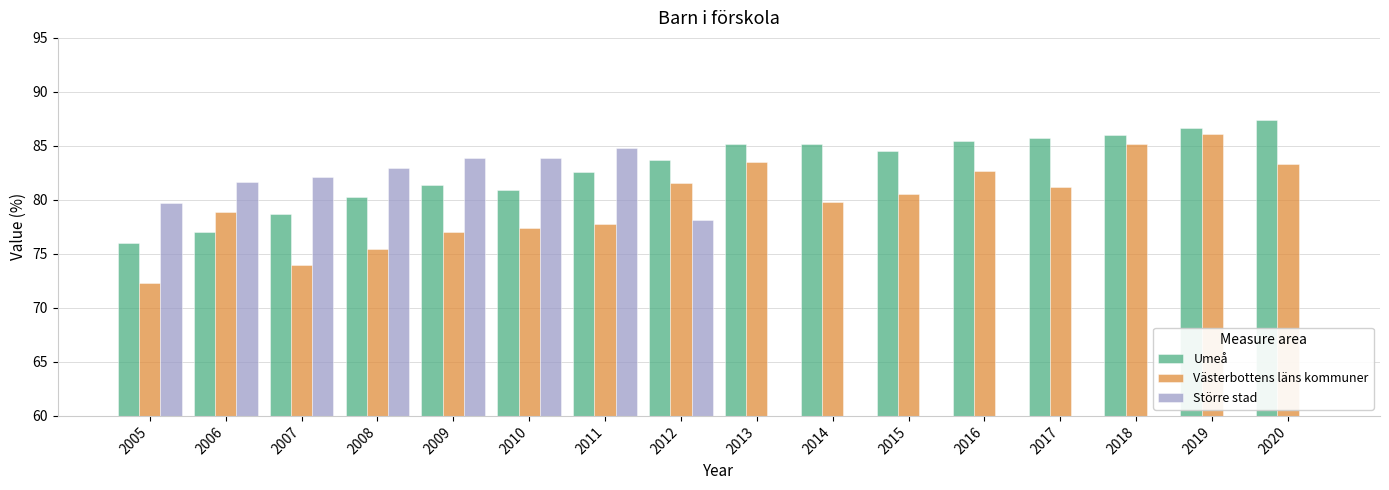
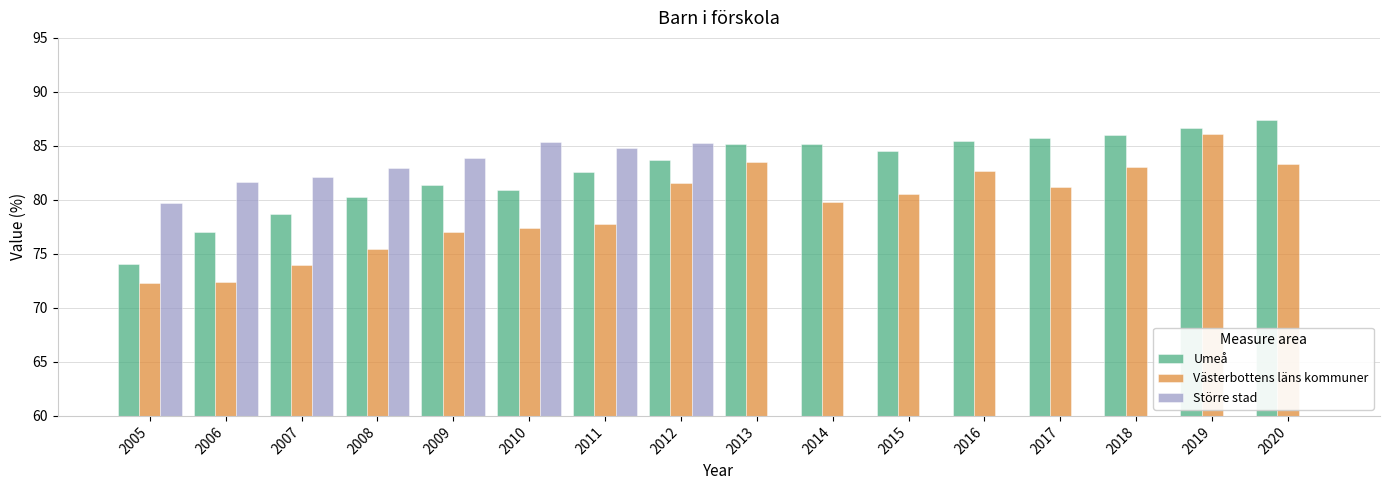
  {
    "Umeå": {
-     "2005": 76.1,
+     "2005": 74.1,
      "2006": 77.0,
      "2007": 78.7,
      "2008": 80.2,
      "2009": 81.4,
      "2010": 80.9,
      "2011": 82.6,
      "2012": 83.7,
      "2013": 85.2,
      "2014": 85.2,
      "2015": 84.5,
      "2016": 85.5,
      "2017": 85.7,
      "2018": 86.0,
      "2019": 86.7,
      "2020": 87.4
    },
    "Västerbottens läns kommuner": {
      "2005": 72.3,
-     "2006": 78.9,
+     "2006": 72.4,
      "2007": 74.0,
      "2008": 75.5,
      "2009": 77.0,
      "2010": 77.4,
      "2011": 77.8,
      "2012": 81.6,
      "2013": 83.5,
      "2014": 79.8,
      "2015": 80.5,
      "2016": 82.7,
      "2017": 81.2,
-     "2018": 85.1,
+     "2018": 83.0,
      "2019": 86.1,
      "2020": 83.3
    },
    "Större stad": {
      "2005": 79.7,
      "2006": 81.6,
      "2007": 82.1,
      "2008": 83.0,
      "2009": 83.9,
-     "2010": 83.8,
+     "2010": 85.3,
      "2011": 84.8,
-     "2012": 78.1
+     "2012": 85.3
    }
  }
